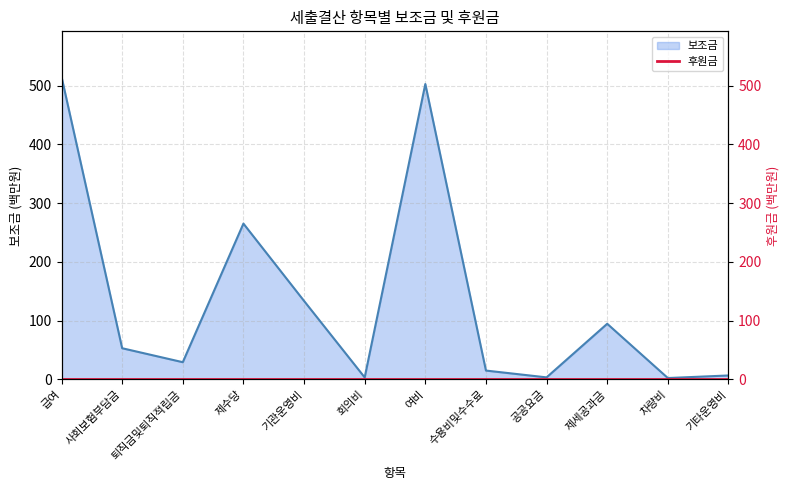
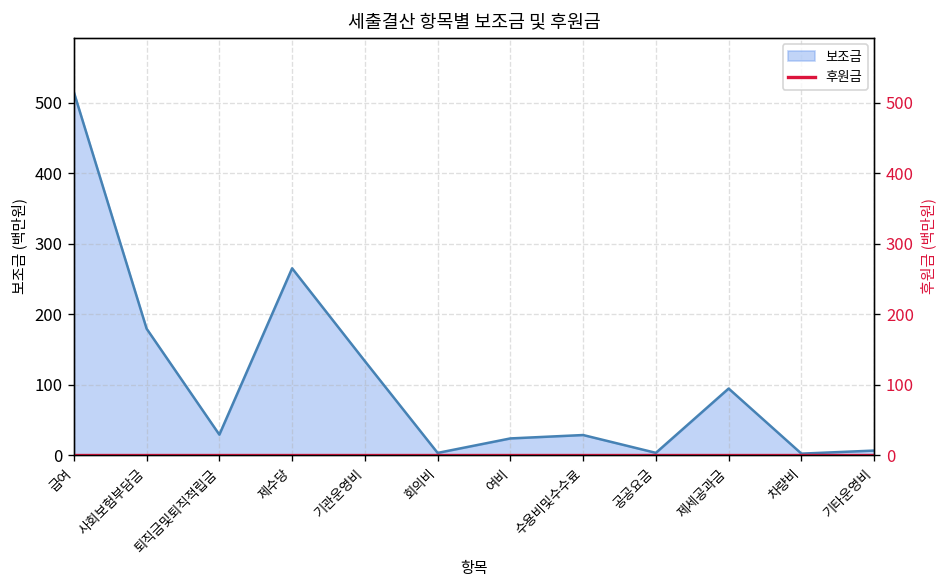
  {
    "보조금": {
      "급여": 510,
-     "사회보험부담금": 50,
+     "사회보험부담금": 180,
      "퇴직금및퇴직적립금": 30,
      "제수당": 270,
      "기관운영비": 130,
      "회의비": 0,
-     "여비": 500,
-     "수용비및수수료": 20,
+     "여비": 20,
+     "수용비및수수료": 30,
      "공공요금": 0,
      "제세공과금": 90,
      "차량비": 0,
      "기타운영비": 10
    },
    "후원금": {
      "급여": 0,
      "사회보험부담금": 0,
      "퇴직금및퇴직적립금": 0,
      "제수당": 0,
      "기관운영비": 0,
      "회의비": 0,
      "여비": 0,
      "수용비및수수료": 0,
      "공공요금": 0,
      "제세공과금": 0,
      "차량비": 0,
      "기타운영비": 0
    }
  }
